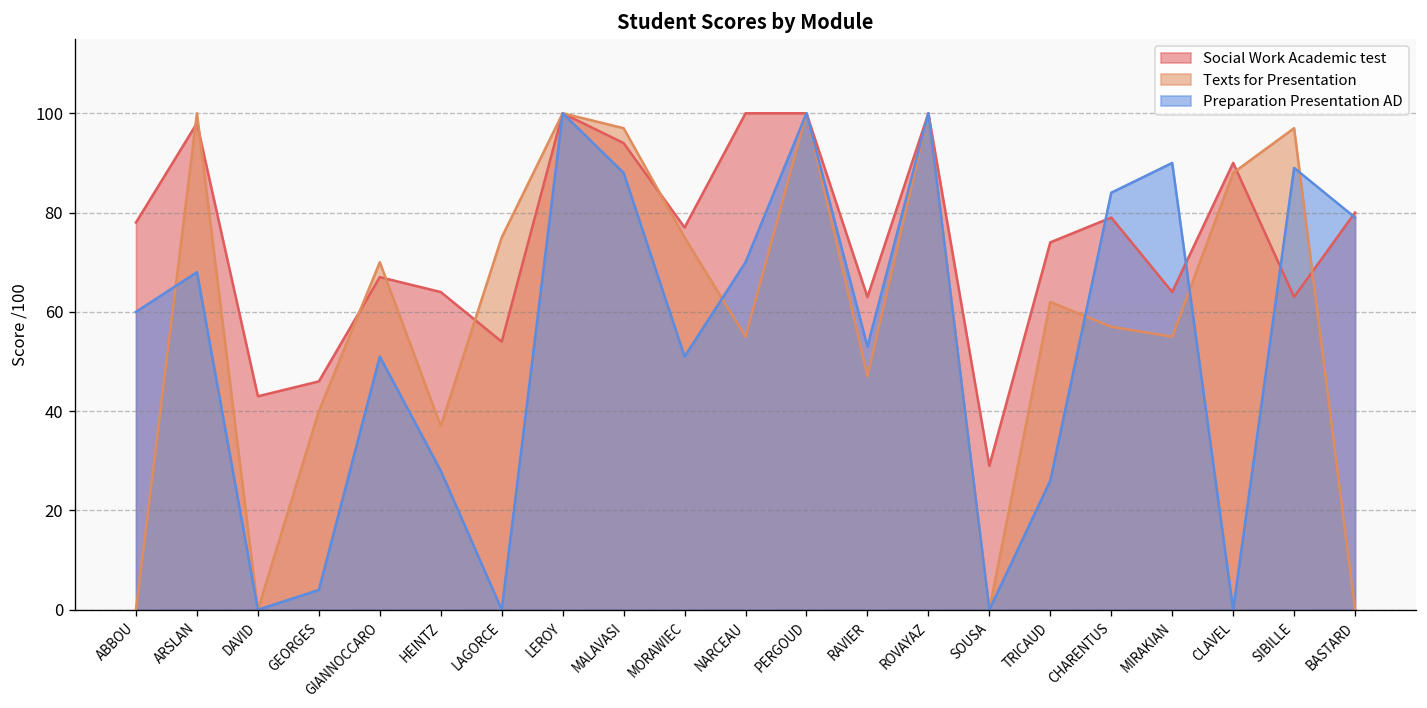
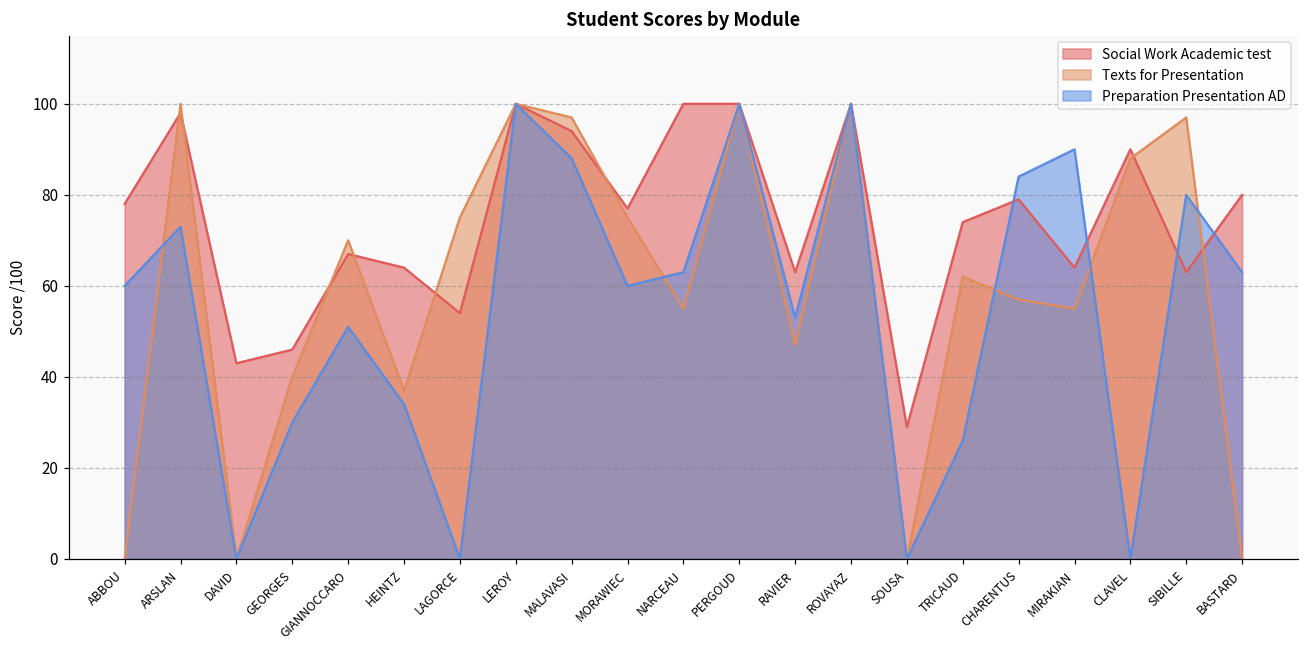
  {
    "Preparation Presentation AD": {
      "ABBOU": 60,
-     "ARSLAN": 68,
-     "GEORGES": 4,
+     "ARSLAN": 73,
+     "GEORGES": 30,
      "GIANNOCCARO": 51,
-     "HEINTZ": 28,
+     "HEINTZ": 34,
      "LAGORCE": 0,
      "MALAVASI": 88,
-     "MORAWIEC": 51,
-     "NARCEAU": 70,
+     "MORAWIEC": 60,
+     "NARCEAU": 63,
      "RAVIER": 53,
      "TRICAUD": 26,
      "CHARENTUS": 84,
      "MIRAKIAN": 90,
      "CLAVEL": 0,
-     "SIBILLE": 89,
-     "BASTARD": 79
+     "SIBILLE": 80,
+     "BASTARD": 63
    }
  }
